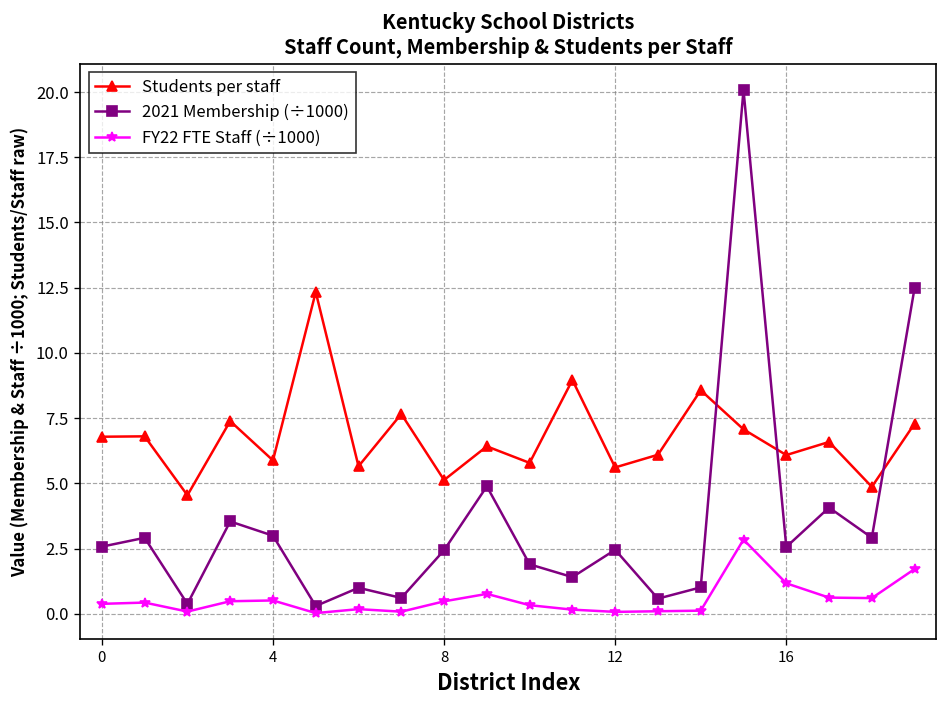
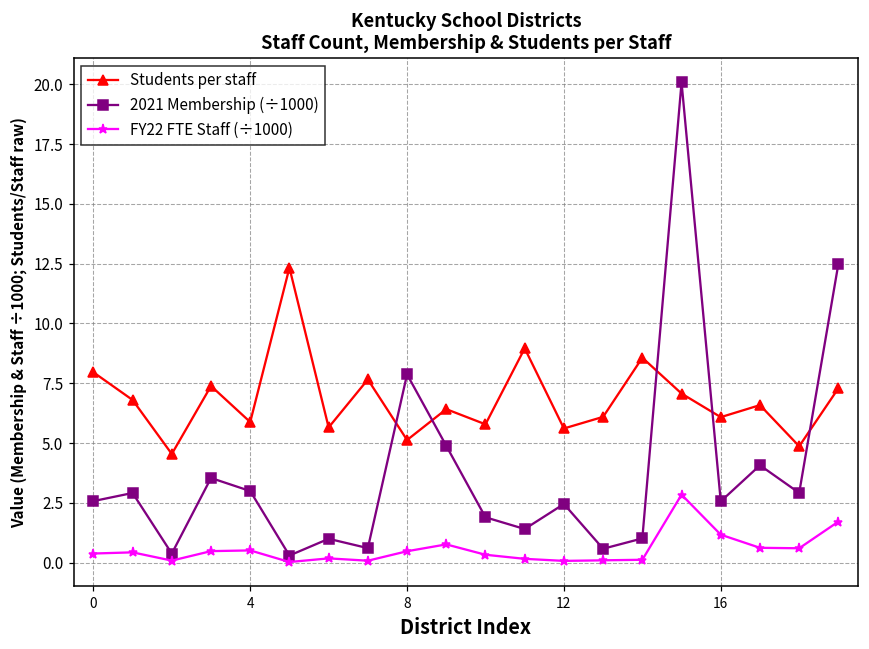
  {
    "Students per staff": {
-     "0": 6.8,
+     "0": 8.0,
      "4": 5.9,
      "8": 5.1,
      "12": 5.6,
      "16": 6.1
    },
    "2021 Membership (÷1000)": {
      "0": 2.6,
      "4": 3.0,
-     "8": 2.4,
+     "8": 7.9,
      "12": 2.5,
      "16": 2.6
    },
    "FY22 FTE Staff (÷1000)": {
      "0": 0.4,
      "4": 0.5,
      "8": 0.5,
      "12": 0.1,
      "16": 1.2
    }
  }
